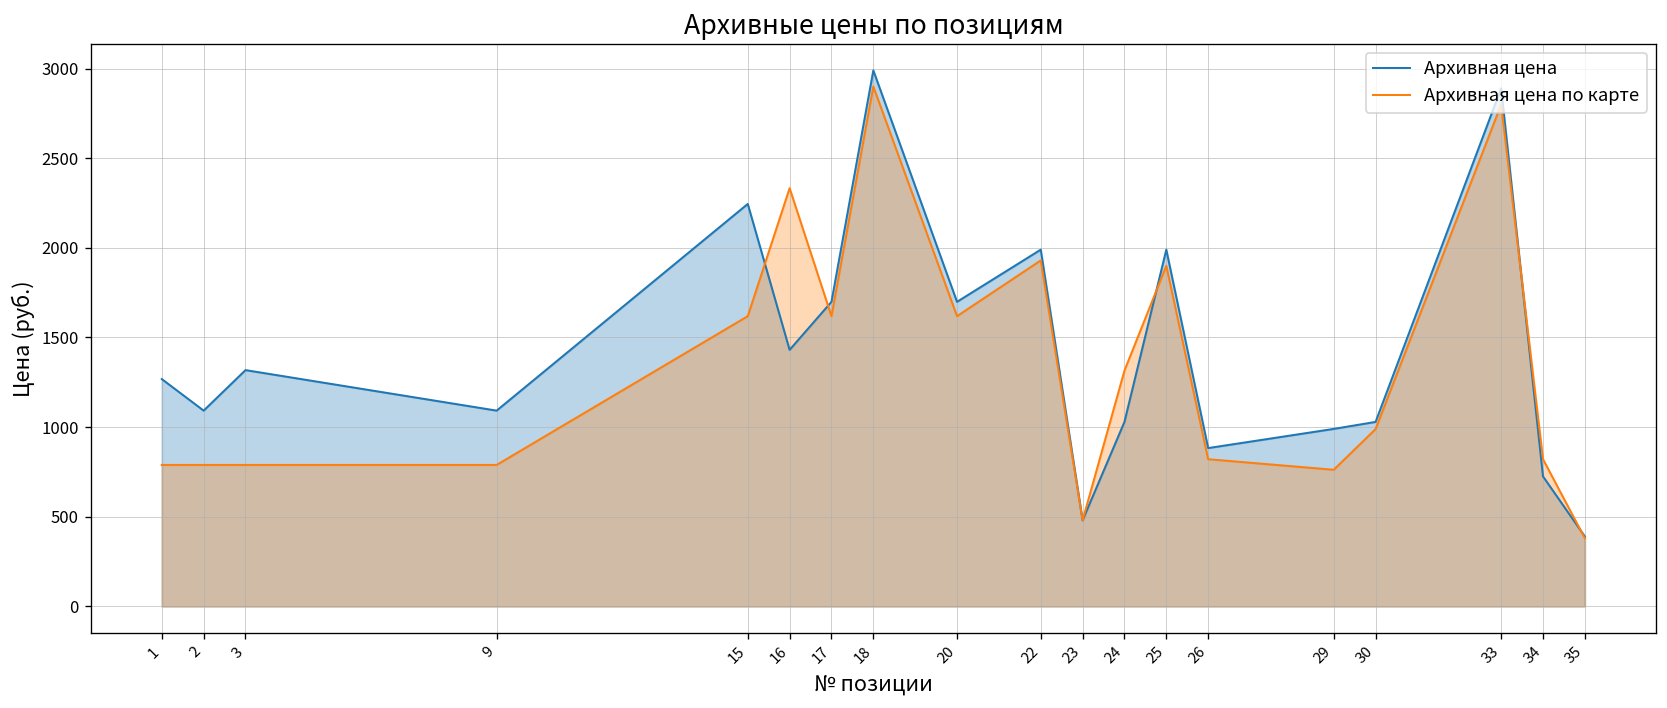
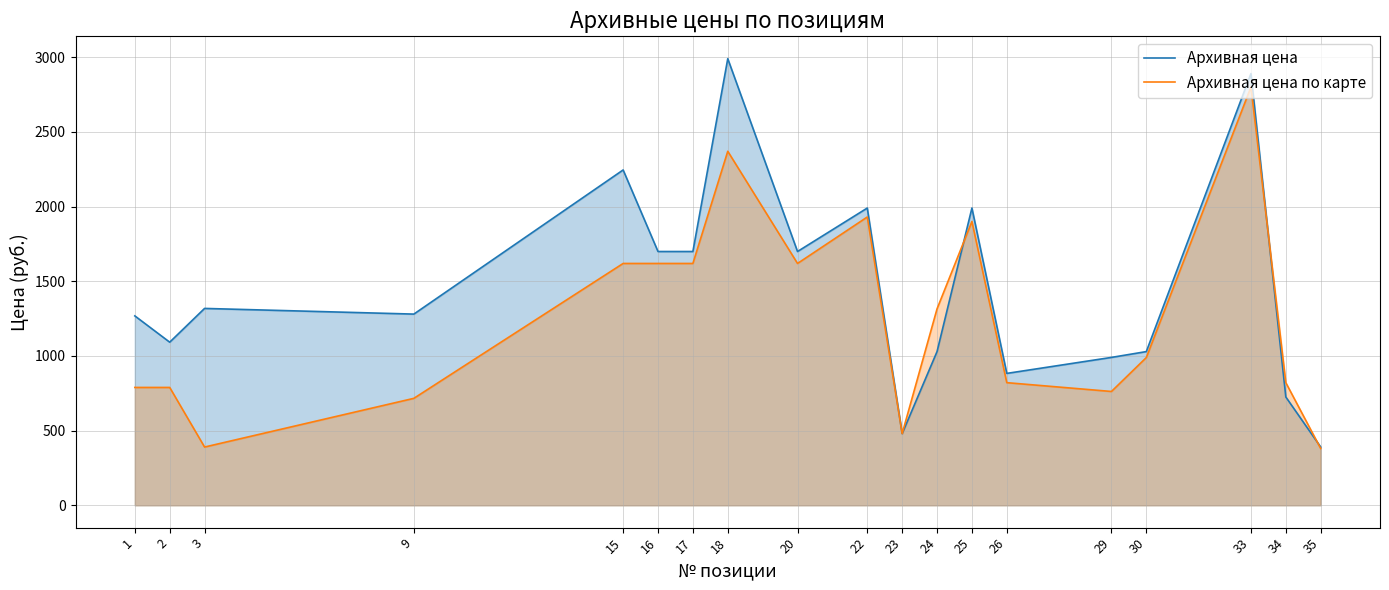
  {
    "Архивная цена": {
      "1": 1270,
      "2": 1090,
      "3": 1320,
-     "9": 1090,
+     "9": 1280,
      "15": 2250,
-     "16": 1430,
+     "16": 1700,
      "17": 1700,
      "18": 2990,
      "20": 1700,
      "22": 1990,
      "24": 1030,
      "25": 1990,
      "26": 880,
      "29": 990,
      "30": 1030,
      "34": 730
    },
    "Архивная цена по карте": {
      "1": 790,
      "2": 790,
-     "3": 790,
-     "9": 790,
+     "3": 390,
+     "9": 720,
      "15": 1620,
-     "16": 2330,
+     "16": 1620,
      "17": 1620,
-     "18": 2900,
+     "18": 2370,
      "20": 1620,
      "22": 1930,
      "24": 1320,
      "25": 1900,
      "26": 820,
      "29": 760,
      "30": 990,
      "34": 820
    }
  }
